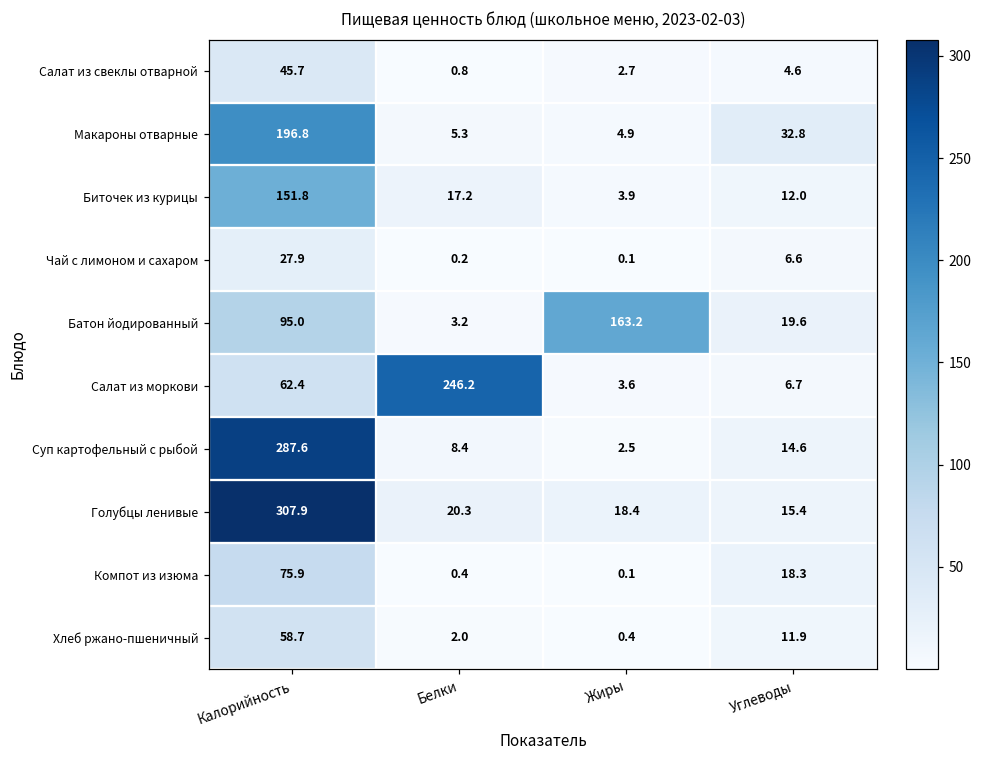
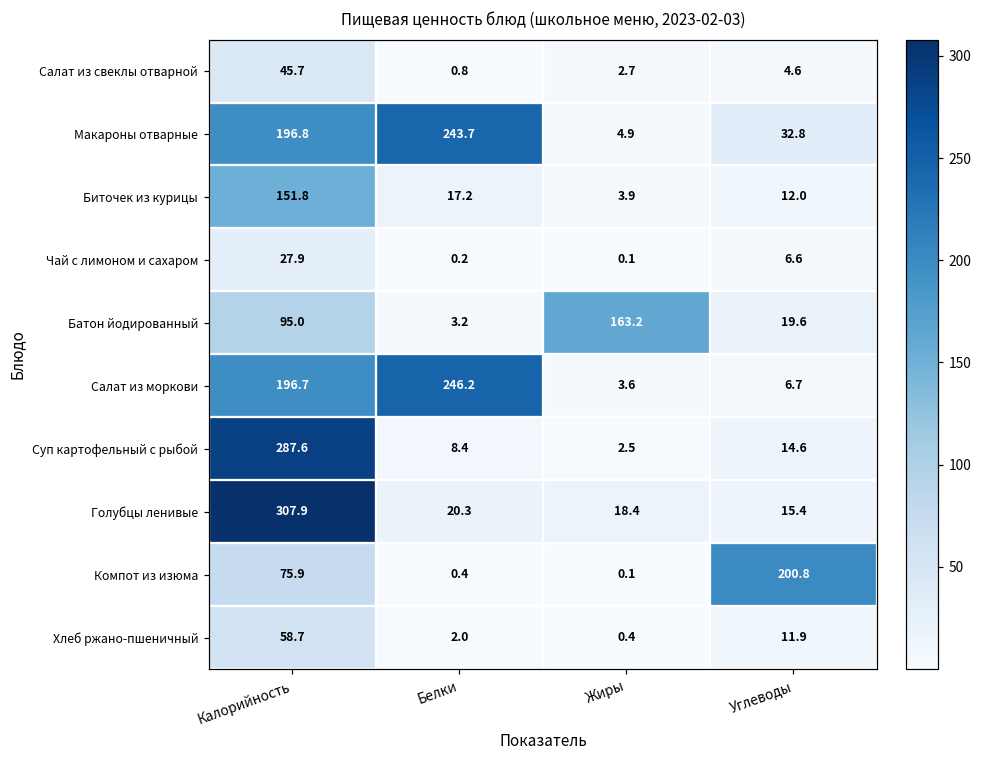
  {
    "Салат из свеклы отварной": {
      "Калорийность": 45.7,
      "Белки": 0.8,
      "Жиры": 2.7,
      "Углеводы": 4.6
    },
    "Макароны отварные": {
      "Калорийность": 196.8,
-     "Белки": 5.3,
+     "Белки": 243.7,
      "Жиры": 4.9,
      "Углеводы": 32.8
    },
    "Биточек из курицы": {
      "Калорийность": 151.8,
      "Белки": 17.2,
      "Жиры": 3.9,
      "Углеводы": 12.0
    },
    "Чай с лимоном и сахаром": {
      "Калорийность": 27.9,
      "Белки": 0.2,
      "Жиры": 0.1,
      "Углеводы": 6.6
    },
    "Батон йодированный": {
      "Калорийность": 95.0,
      "Белки": 3.2,
      "Жиры": 163.2,
      "Углеводы": 19.6
    },
    "Салат из моркови": {
-     "Калорийность": 62.4,
+     "Калорийность": 196.7,
      "Белки": 246.2,
      "Жиры": 3.6,
      "Углеводы": 6.7
    },
    "Суп картофельный с рыбой": {
      "Калорийность": 287.6,
      "Белки": 8.4,
      "Жиры": 2.5,
      "Углеводы": 14.6
    },
    "Голубцы ленивые": {
      "Калорийность": 307.9,
      "Белки": 20.3,
      "Жиры": 18.4,
      "Углеводы": 15.4
    },
    "Компот из изюма": {
      "Калорийность": 75.9,
      "Белки": 0.4,
      "Жиры": 0.1,
-     "Углеводы": 18.3
+     "Углеводы": 200.8
    },
    "Хлеб ржано-пшеничный": {
      "Калорийность": 58.7,
      "Белки": 2.0,
      "Жиры": 0.4,
      "Углеводы": 11.9
    }
  }
